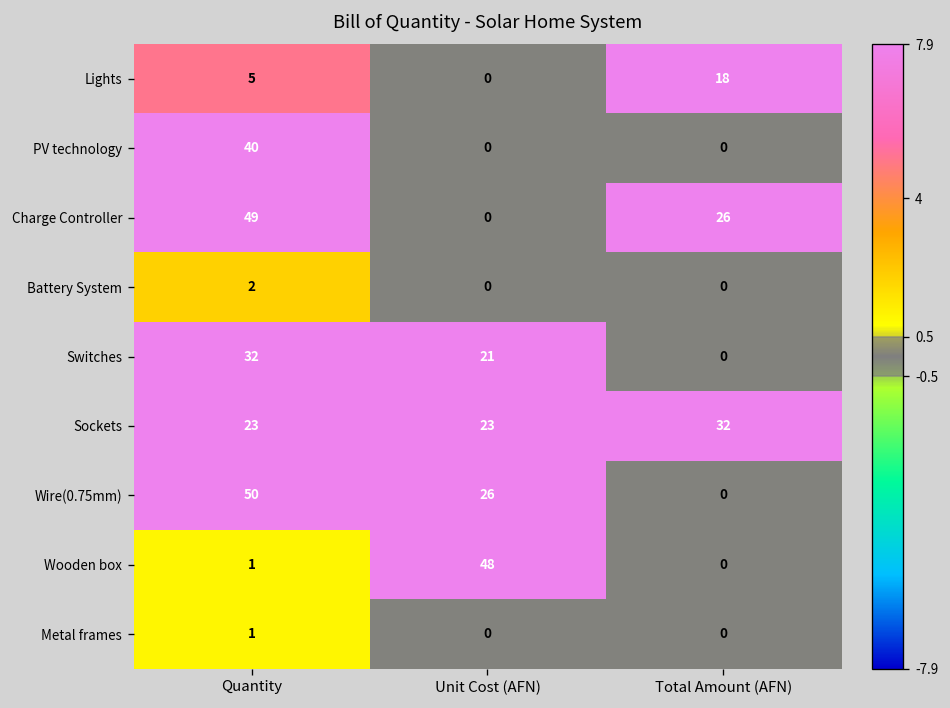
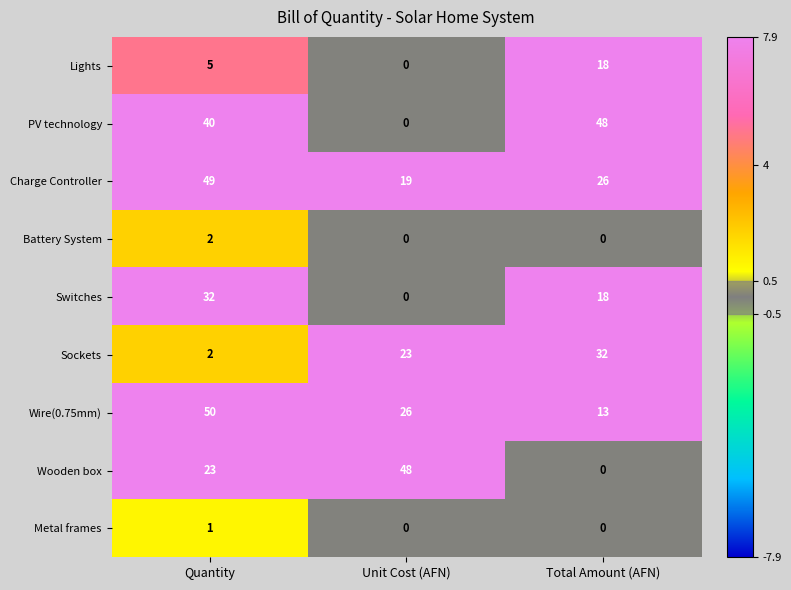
  {
    "Lights": {
      "Quantity": 5,
      "Unit Cost (AFN)": 0,
      "Total Amount (AFN)": 18
    },
    "PV technology": {
      "Quantity": 40,
      "Unit Cost (AFN)": 0,
-     "Total Amount (AFN)": 0
+     "Total Amount (AFN)": 48
    },
    "Charge Controller": {
      "Quantity": 49,
-     "Unit Cost (AFN)": 0,
+     "Unit Cost (AFN)": 19,
      "Total Amount (AFN)": 26
    },
    "Battery System": {
      "Quantity": 2,
      "Unit Cost (AFN)": 0,
      "Total Amount (AFN)": 0
    },
    "Switches": {
      "Quantity": 32,
-     "Unit Cost (AFN)": 21,
-     "Total Amount (AFN)": 0
+     "Unit Cost (AFN)": 0,
+     "Total Amount (AFN)": 18
    },
    "Sockets": {
-     "Quantity": 23,
+     "Quantity": 2,
      "Unit Cost (AFN)": 23,
      "Total Amount (AFN)": 32
    },
    "Wire(0.75mm)": {
      "Quantity": 50,
      "Unit Cost (AFN)": 26,
-     "Total Amount (AFN)": 0
+     "Total Amount (AFN)": 13
    },
    "Wooden box": {
-     "Quantity": 1,
+     "Quantity": 23,
      "Unit Cost (AFN)": 48,
      "Total Amount (AFN)": 0
    },
    "Metal frames": {
      "Quantity": 1,
      "Unit Cost (AFN)": 0,
      "Total Amount (AFN)": 0
    }
  }
